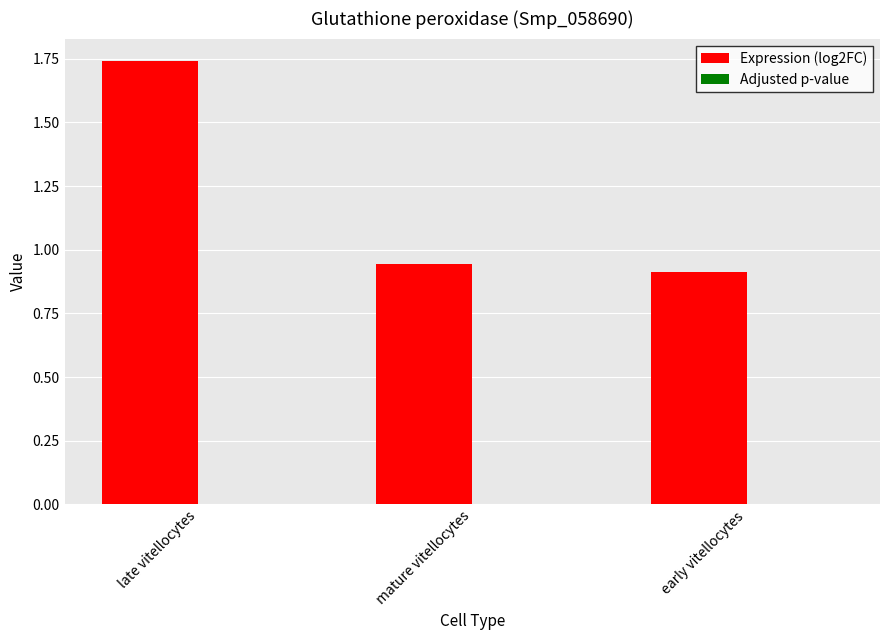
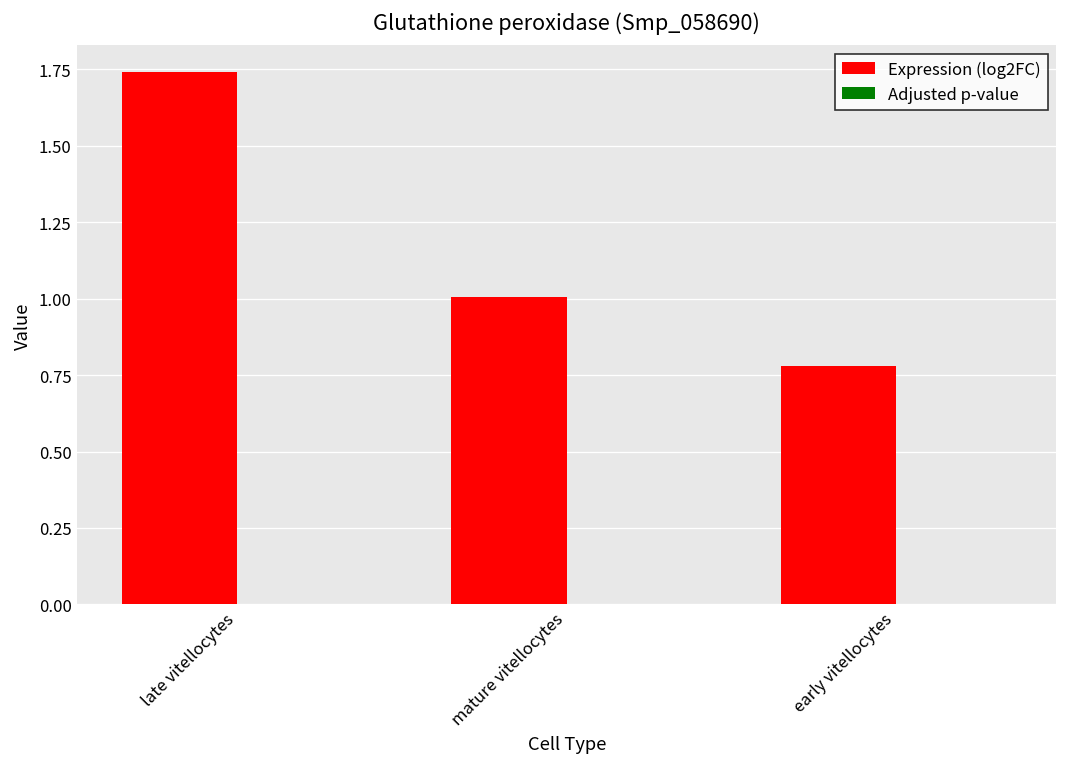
  {
    "Expression (log2FC)": {
      "late vitellocytes": 1.74,
-     "mature vitellocytes": 0.95,
-     "early vitellocytes": 0.91
+     "mature vitellocytes": 1.00,
+     "early vitellocytes": 0.78
    },
    "Adjusted p-value": {
      "late vitellocytes": 0.00
    }
  }
